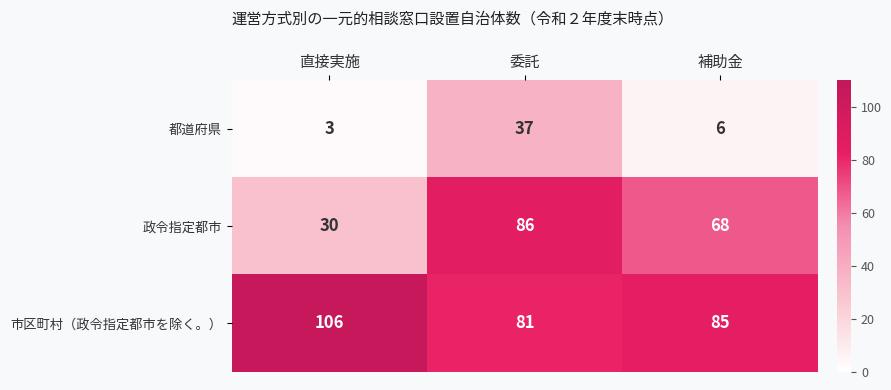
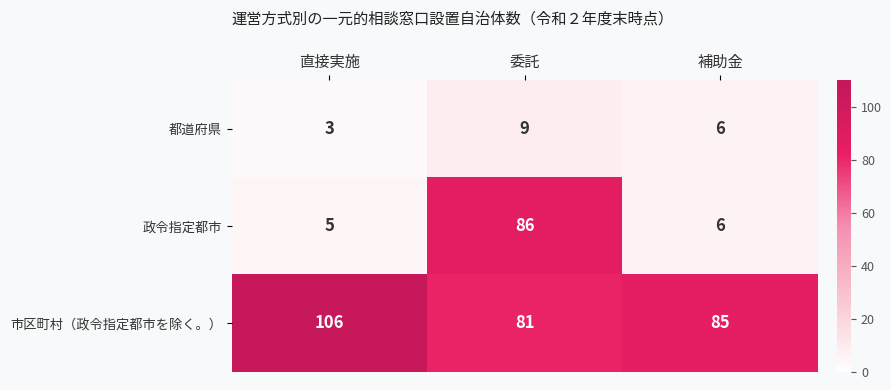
  {
    "都道府県": {
      "直接実施": 3,
-     "委託": 37,
+     "委託": 9,
      "補助金": 6
    },
    "政令指定都市": {
-     "直接実施": 30,
+     "直接実施": 5,
      "委託": 86,
-     "補助金": 68
+     "補助金": 6
    },
    "市区町村（政令指定都市を除く。）": {
      "直接実施": 106,
      "委託": 81,
      "補助金": 85
    }
  }
